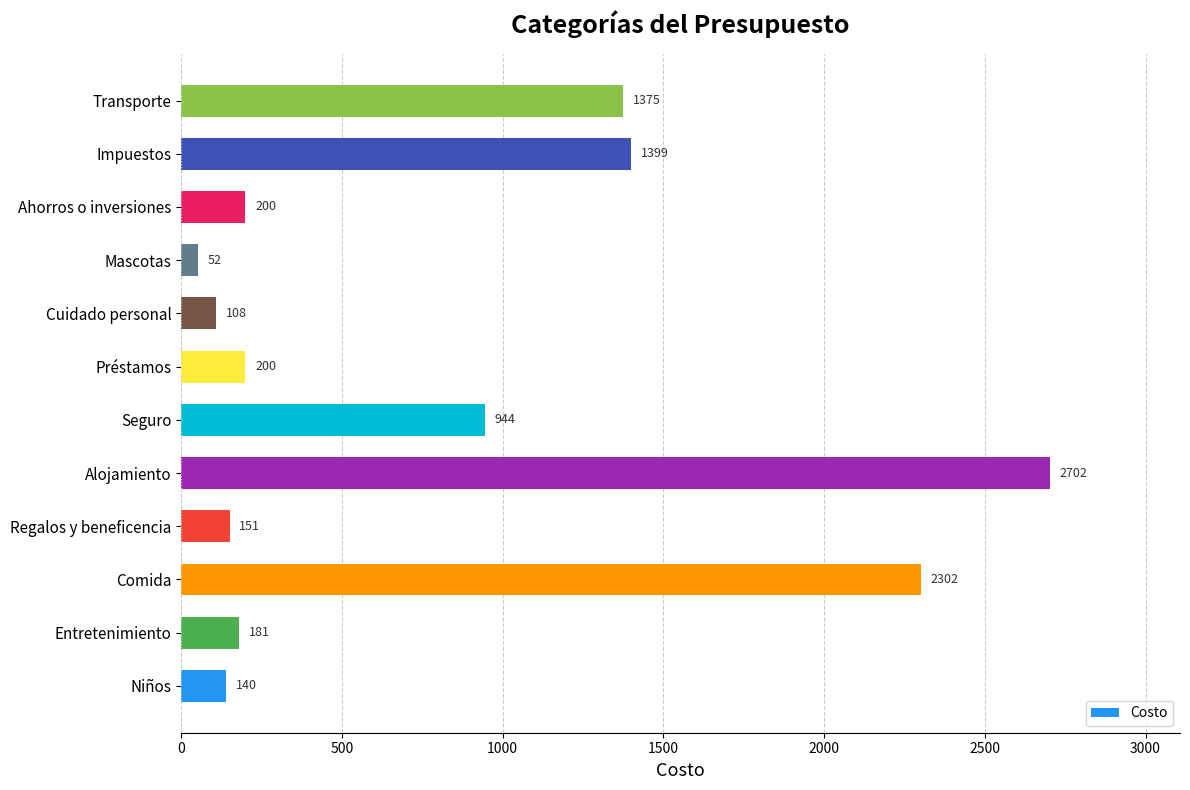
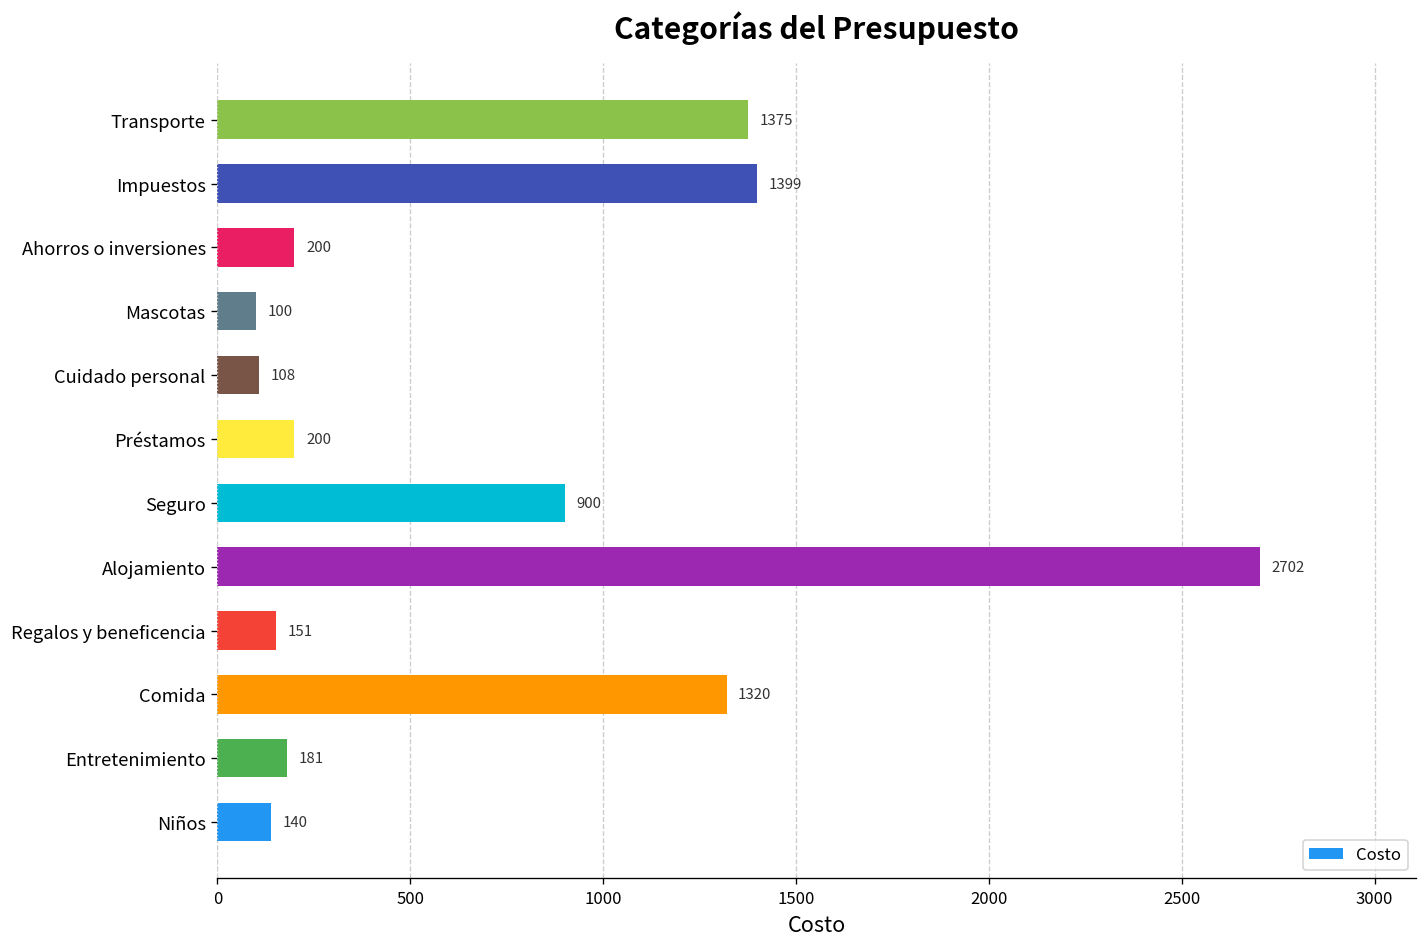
  {
    "Transporte": 1375,
    "Impuestos": 1399,
    "Ahorros o inversiones": 200,
-   "Mascotas": 52,
+   "Mascotas": 100,
    "Cuidado personal": 108,
    "Préstamos": 200,
-   "Seguro": 944,
+   "Seguro": 900,
    "Alojamiento": 2702,
    "Regalos y beneficencia": 151,
-   "Comida": 2302,
+   "Comida": 1320,
    "Entretenimiento": 181,
    "Niños": 140
  }
